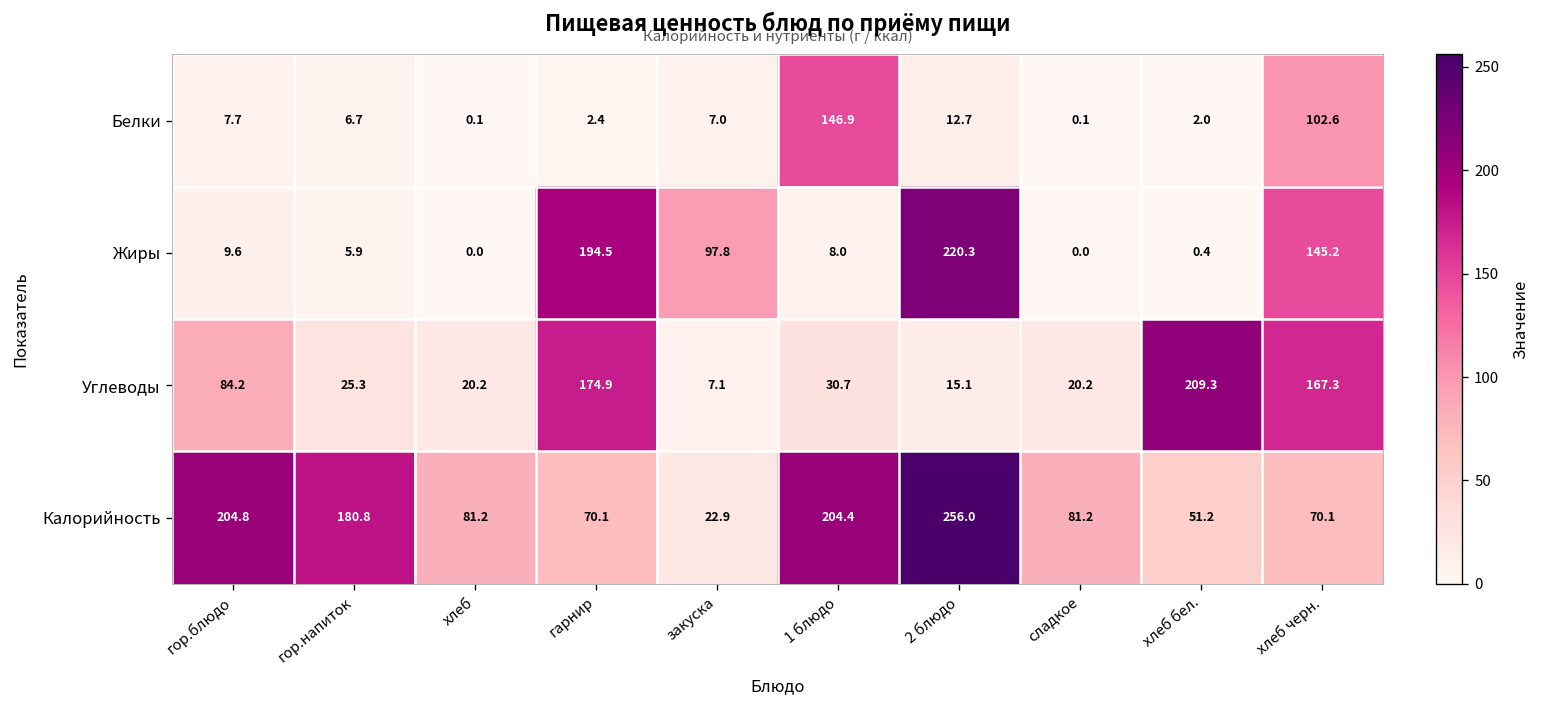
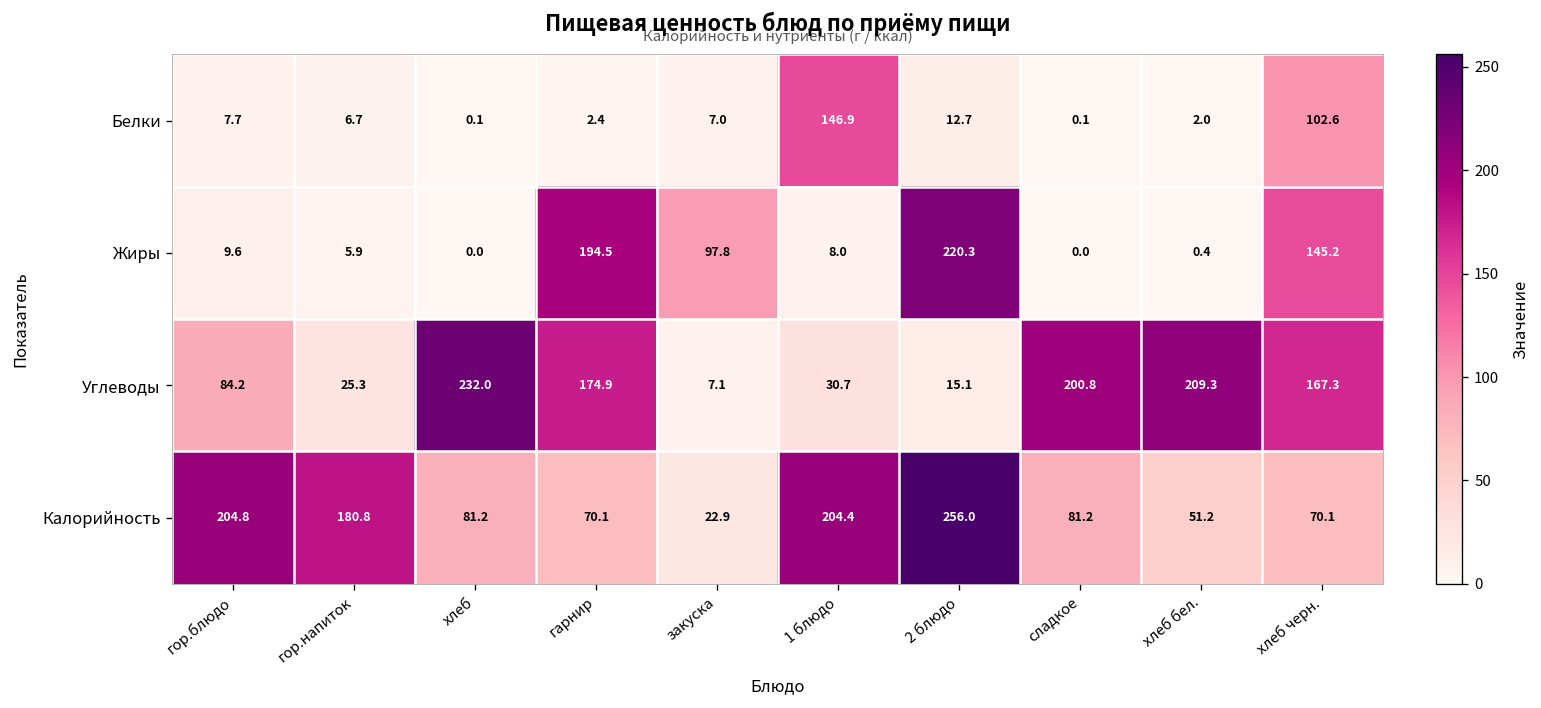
  {
    "Белки": {
      "гор.блюдо": 7.7,
      "гор.напиток": 6.7,
      "хлеб": 0.1,
      "гарнир": 2.4,
      "закуска": 7.0,
      "1 блюдо": 146.9,
      "2 блюдо": 12.7,
      "сладкое": 0.1,
      "хлеб бел.": 2.0,
      "хлеб черн.": 102.6
    },
    "Жиры": {
      "гор.блюдо": 9.6,
      "гор.напиток": 5.9,
      "хлеб": 0.0,
      "гарнир": 194.5,
      "закуска": 97.8,
      "1 блюдо": 8.0,
      "2 блюдо": 220.3,
      "сладкое": 0.0,
      "хлеб бел.": 0.4,
      "хлеб черн.": 145.2
    },
    "Углеводы": {
      "гор.блюдо": 84.2,
      "гор.напиток": 25.3,
-     "хлеб": 20.2,
+     "хлеб": 232.0,
      "гарнир": 174.9,
      "закуска": 7.1,
      "1 блюдо": 30.7,
      "2 блюдо": 15.1,
-     "сладкое": 20.2,
+     "сладкое": 200.8,
      "хлеб бел.": 209.3,
      "хлеб черн.": 167.3
    },
    "Калорийность": {
      "гор.блюдо": 204.8,
      "гор.напиток": 180.8,
      "хлеб": 81.2,
      "гарнир": 70.1,
      "закуска": 22.9,
      "1 блюдо": 204.4,
      "2 блюдо": 256.0,
      "сладкое": 81.2,
      "хлеб бел.": 51.2,
      "хлеб черн.": 70.1
    }
  }
